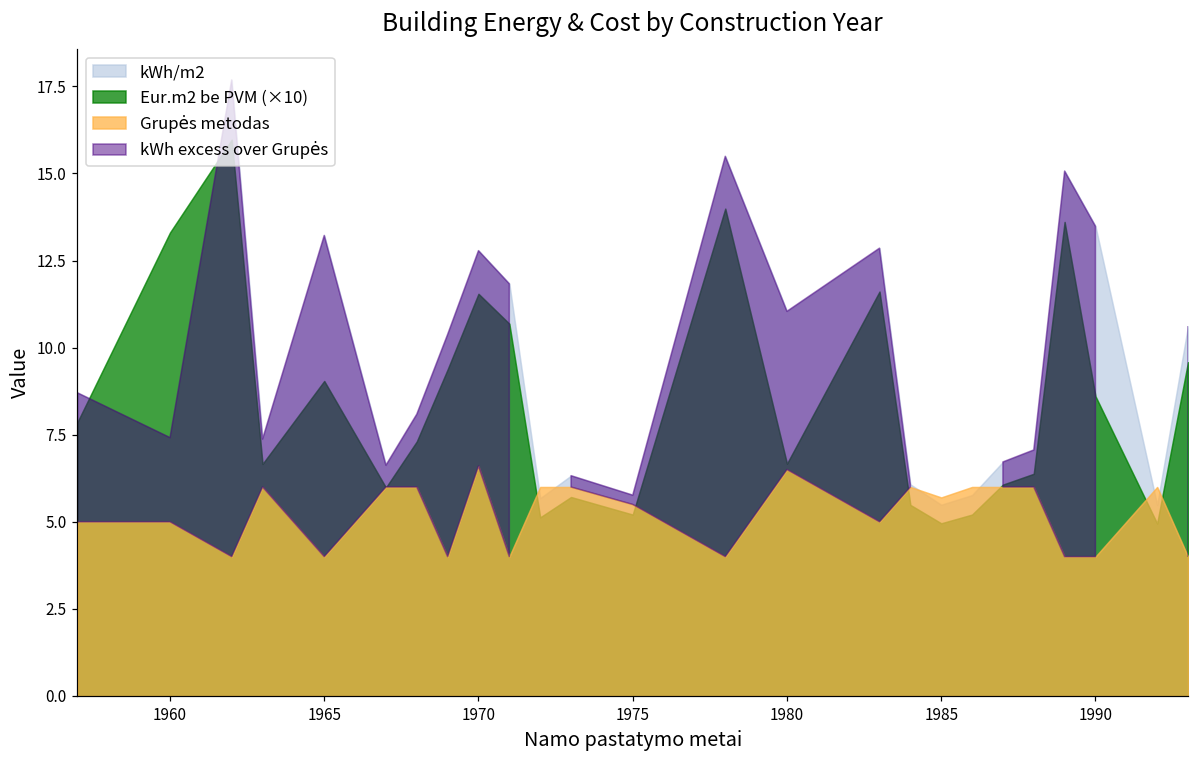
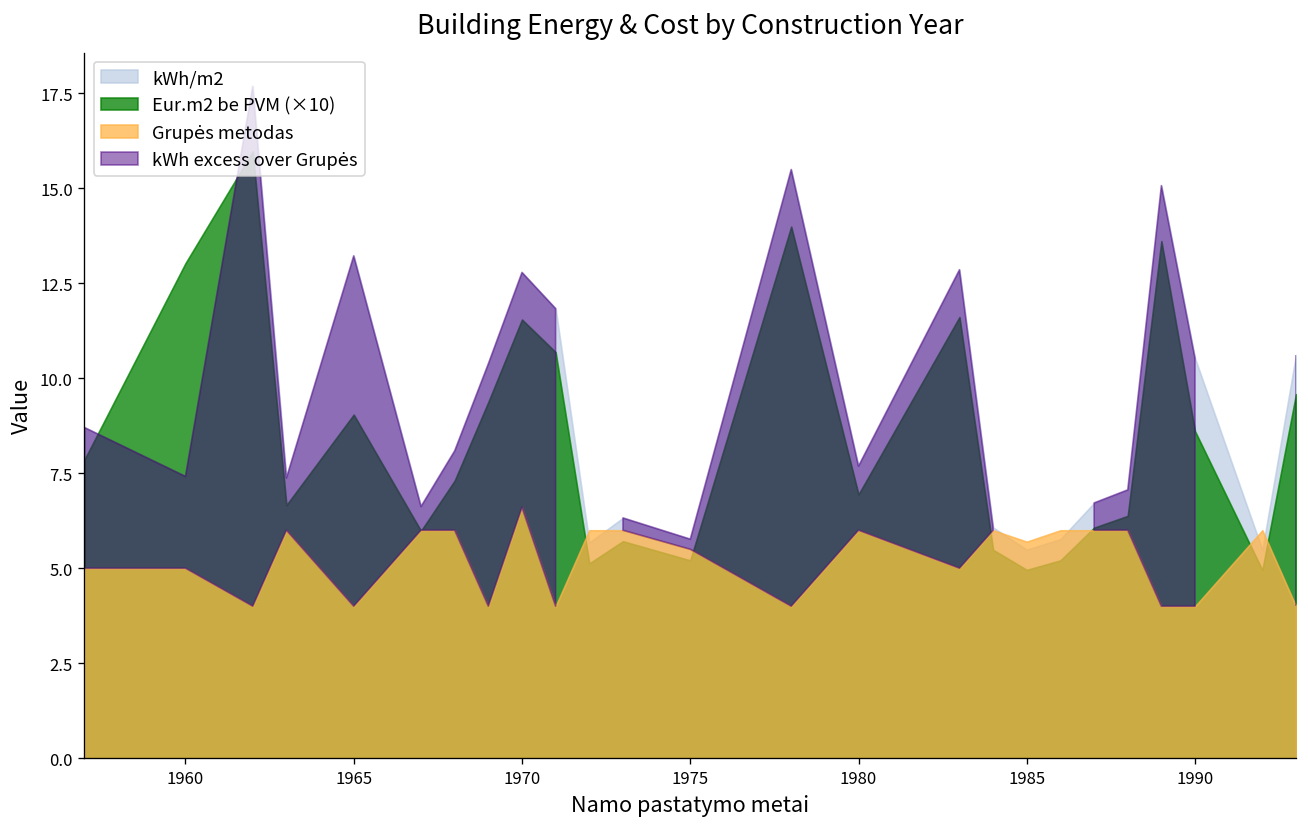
  {
    "kWh/m2": {
      "1960": 7.4,
      "1965": 13.2,
      "1970": 12.8,
      "1975": 5.8,
-     "1980": 11.0,
+     "1980": 7.7,
      "1985": 5.5,
-     "1990": 13.5
+     "1990": 10.5
    },
    "Eur.m2 be PVM (×10)": {
-     "1960": 13.3,
+     "1960": 13.0,
      "1965": 9.0,
      "1970": 11.5,
      "1975": 5.2,
-     "1980": 6.7,
+     "1980": 6.9,
      "1985": 5.0,
      "1990": 8.6
    },
    "Grupės metodas": {
      "1960": 5.0,
      "1965": 4.0,
      "1970": 6.6,
      "1975": 5.5,
-     "1980": 6.5,
+     "1980": 6.0,
      "1985": 5.7,
      "1990": 4.0
    }
  }
